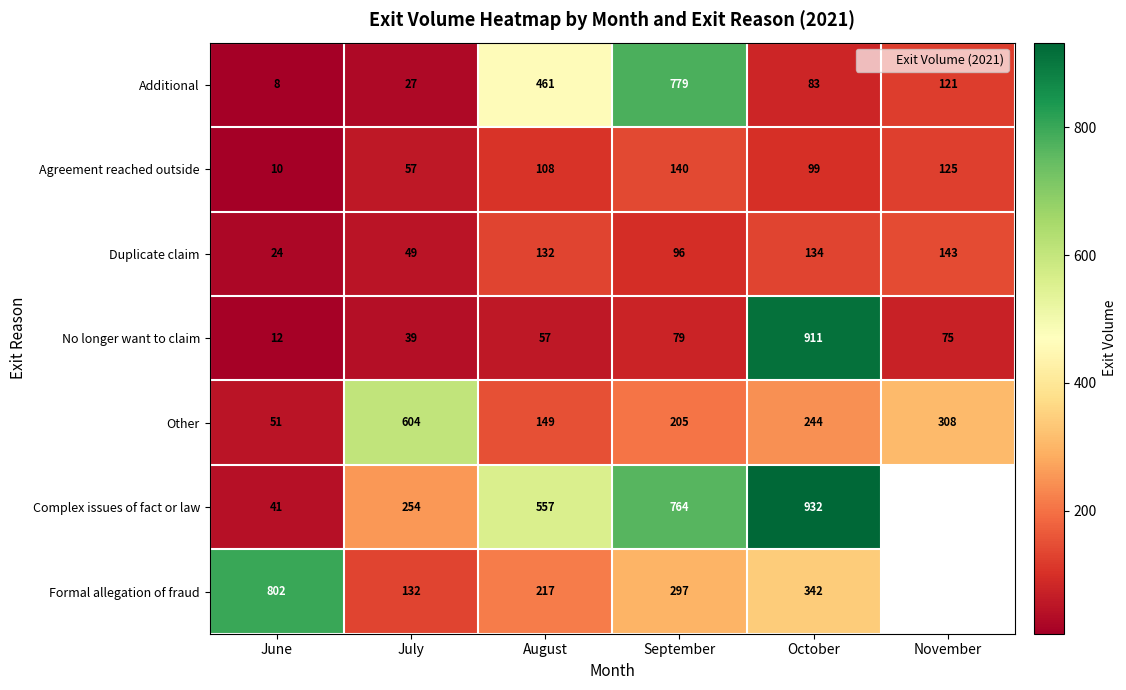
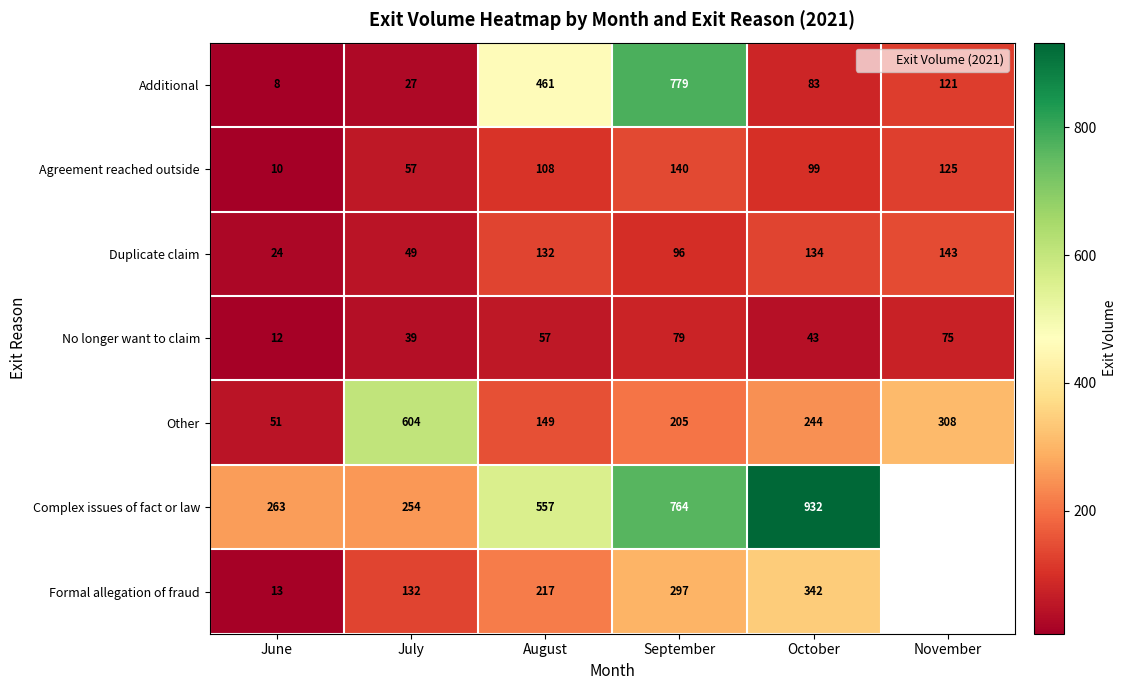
  {
    "Additional": {
      "June": 8,
      "July": 27,
      "August": 461,
      "September": 779,
      "October": 83,
      "November": 121
    },
    "Agreement reached outside": {
      "June": 10,
      "July": 57,
      "August": 108,
      "September": 140,
      "October": 99,
      "November": 125
    },
    "Duplicate claim": {
      "June": 24,
      "July": 49,
      "August": 132,
      "September": 96,
      "October": 134,
      "November": 143
    },
    "No longer want to claim": {
      "June": 12,
      "July": 39,
      "August": 57,
      "September": 79,
-     "October": 911,
+     "October": 43,
      "November": 75
    },
    "Other": {
      "June": 51,
      "July": 604,
      "August": 149,
      "September": 205,
      "October": 244,
      "November": 308
    },
    "Complex issues of fact or law": {
-     "June": 41,
+     "June": 263,
      "July": 254,
      "August": 557,
      "September": 764,
      "October": 932
    },
    "Formal allegation of fraud": {
-     "June": 802,
+     "June": 13,
      "July": 132,
      "August": 217,
      "September": 297,
      "October": 342
    }
  }
